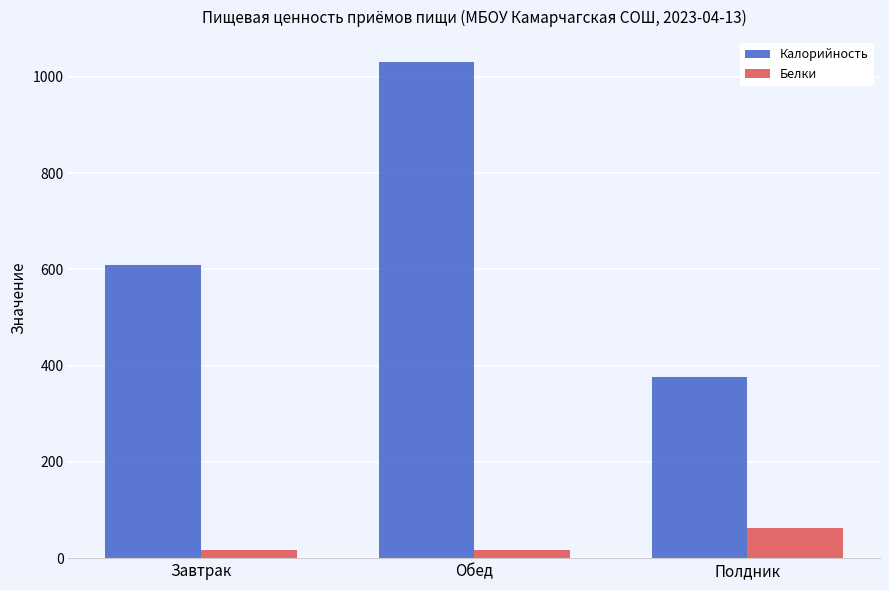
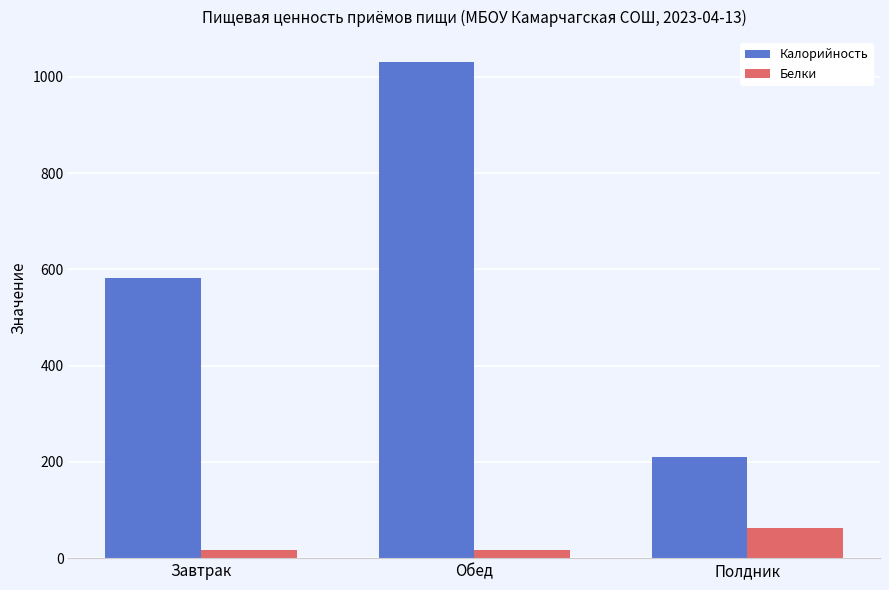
  {
    "Калорийность": {
-     "Завтрак": 610,
+     "Завтрак": 580,
      "Обед": 1030,
-     "Полдник": 380
+     "Полдник": 210
    },
    "Белки": {
      "Завтрак": 20,
      "Обед": 20,
      "Полдник": 60
    }
  }
